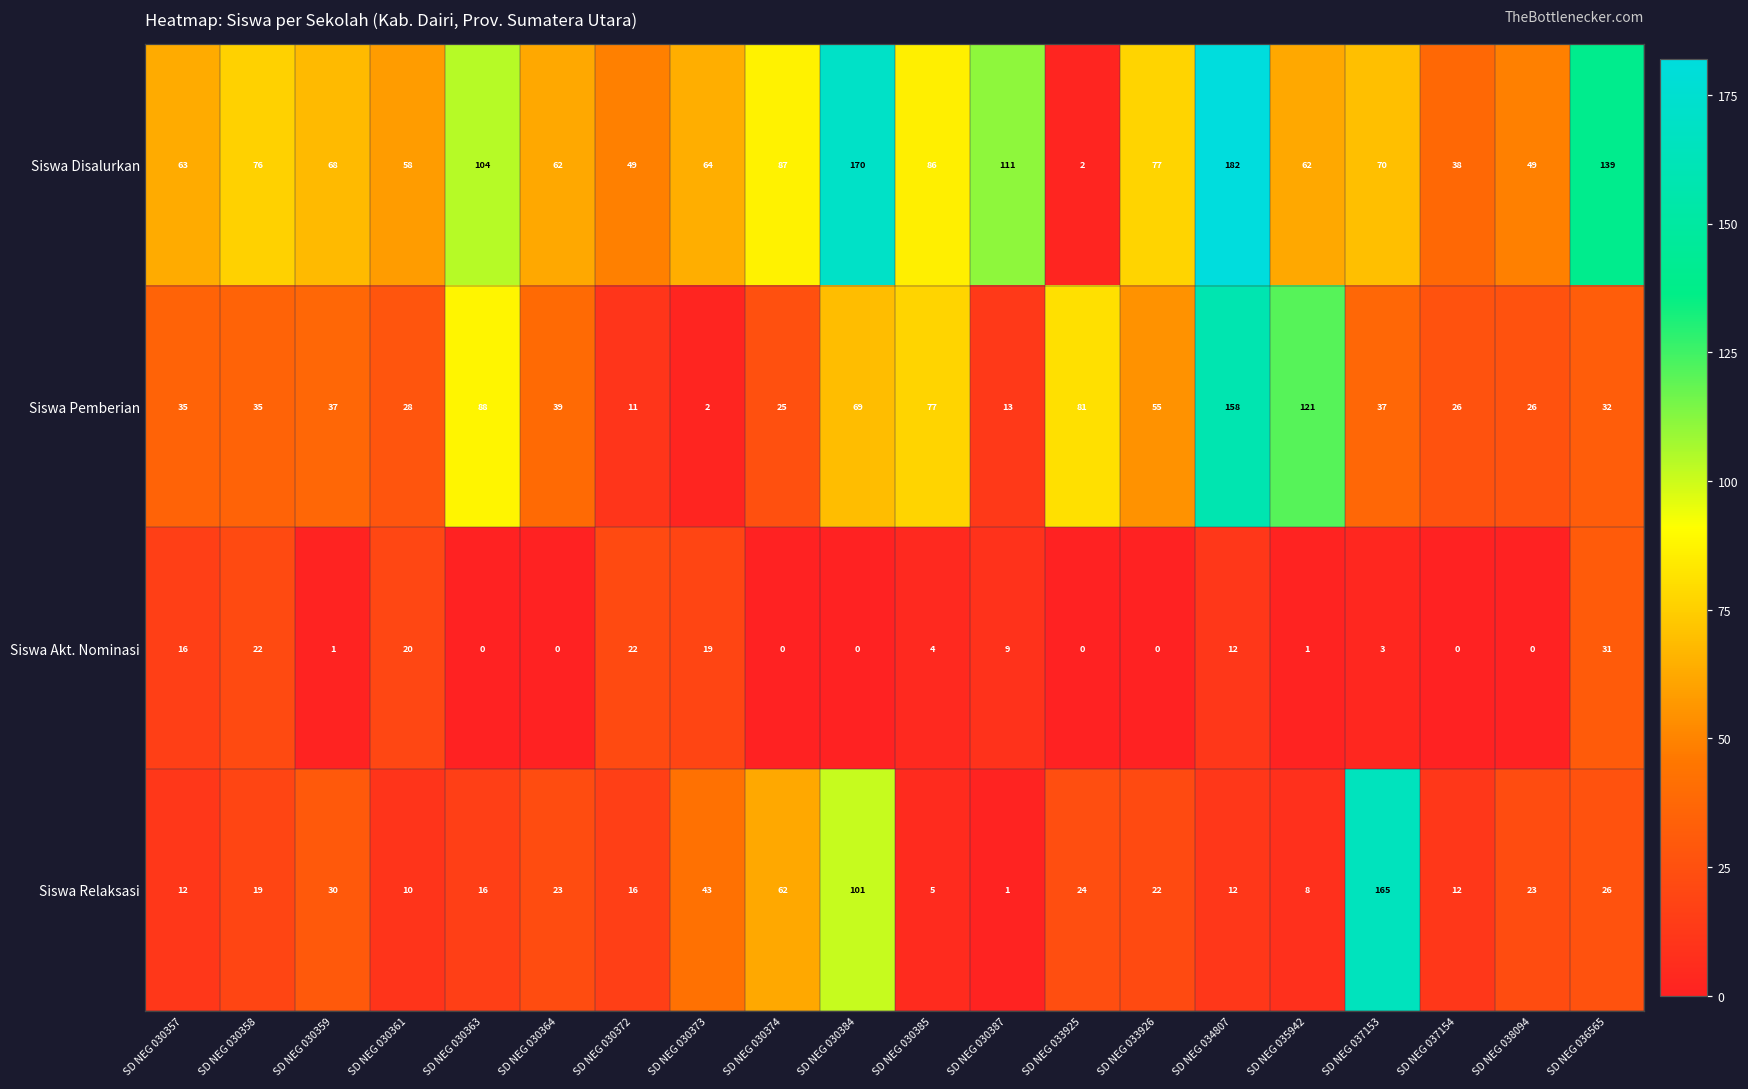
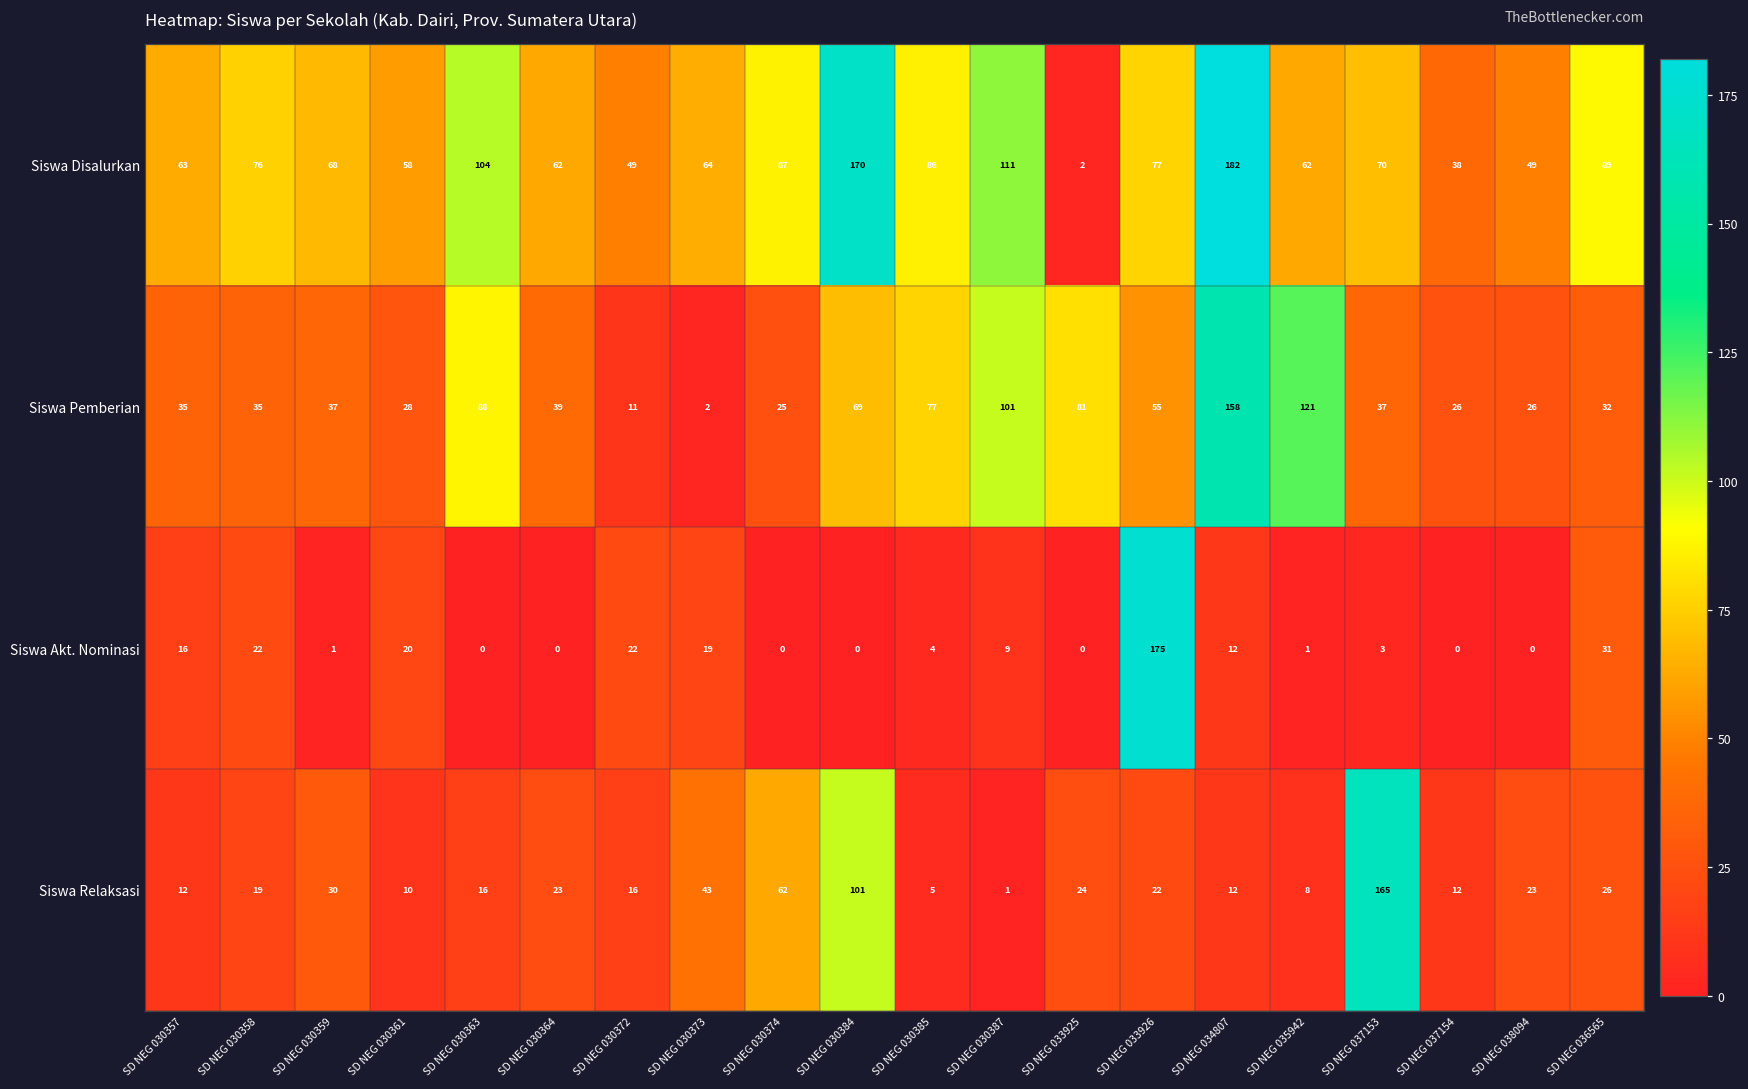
  {
    "Siswa Disalurkan": {
      "SD NEG 030357": 63,
      "SD NEG 030358": 76,
      "SD NEG 030359": 68,
      "SD NEG 030361": 58,
      "SD NEG 030363": 104,
      "SD NEG 030364": 62,
      "SD NEG 030372": 49,
      "SD NEG 030373": 64,
      "SD NEG 030374": 87,
      "SD NEG 030384": 170,
      "SD NEG 030385": 86,
      "SD NEG 030387": 111,
      "SD NEG 033925": 2,
      "SD NEG 033926": 77,
      "SD NEG 034807": 182,
      "SD NEG 035942": 62,
      "SD NEG 037153": 70,
      "SD NEG 037154": 38,
      "SD NEG 038094": 49,
-     "SD NEG 036565": 139
+     "SD NEG 036565": 89
    },
    "Siswa Pemberian": {
      "SD NEG 030357": 35,
      "SD NEG 030358": 35,
      "SD NEG 030359": 37,
      "SD NEG 030361": 28,
      "SD NEG 030363": 88,
      "SD NEG 030364": 39,
      "SD NEG 030372": 11,
      "SD NEG 030373": 2,
      "SD NEG 030374": 25,
      "SD NEG 030384": 69,
      "SD NEG 030385": 77,
-     "SD NEG 030387": 13,
+     "SD NEG 030387": 101,
      "SD NEG 033925": 81,
      "SD NEG 033926": 55,
      "SD NEG 034807": 158,
      "SD NEG 035942": 121,
      "SD NEG 037153": 37,
      "SD NEG 037154": 26,
      "SD NEG 038094": 26,
      "SD NEG 036565": 32
    },
    "Siswa Akt. Nominasi": {
      "SD NEG 030357": 16,
      "SD NEG 030358": 22,
      "SD NEG 030359": 1,
      "SD NEG 030361": 20,
      "SD NEG 030363": 0,
      "SD NEG 030364": 0,
      "SD NEG 030372": 22,
      "SD NEG 030373": 19,
      "SD NEG 030374": 0,
      "SD NEG 030384": 0,
      "SD NEG 030385": 4,
      "SD NEG 030387": 9,
      "SD NEG 033925": 0,
-     "SD NEG 033926": 0,
+     "SD NEG 033926": 175,
      "SD NEG 034807": 12,
      "SD NEG 035942": 1,
      "SD NEG 037153": 3,
      "SD NEG 037154": 0,
      "SD NEG 038094": 0,
      "SD NEG 036565": 31
    },
    "Siswa Relaksasi": {
      "SD NEG 030357": 12,
      "SD NEG 030358": 19,
      "SD NEG 030359": 30,
      "SD NEG 030361": 10,
      "SD NEG 030363": 16,
      "SD NEG 030364": 23,
      "SD NEG 030372": 16,
      "SD NEG 030373": 43,
      "SD NEG 030374": 62,
      "SD NEG 030384": 101,
      "SD NEG 030385": 5,
      "SD NEG 030387": 1,
      "SD NEG 033925": 24,
      "SD NEG 033926": 22,
      "SD NEG 034807": 12,
      "SD NEG 035942": 8,
      "SD NEG 037153": 165,
      "SD NEG 037154": 12,
      "SD NEG 038094": 23,
      "SD NEG 036565": 26
    }
  }
